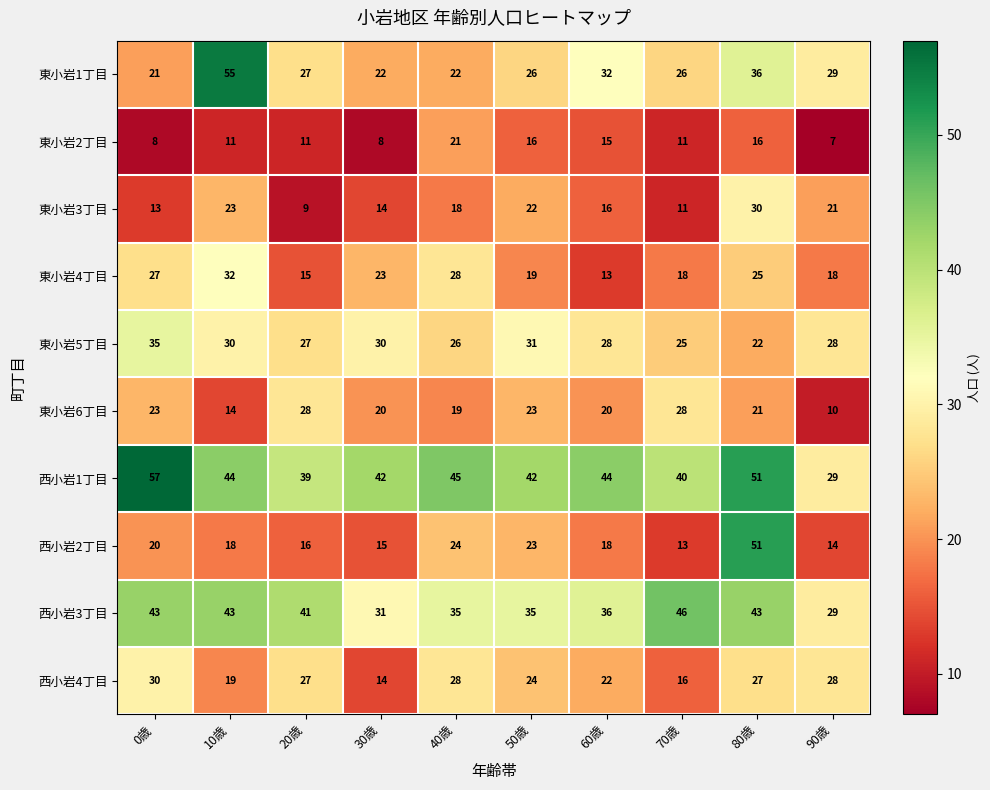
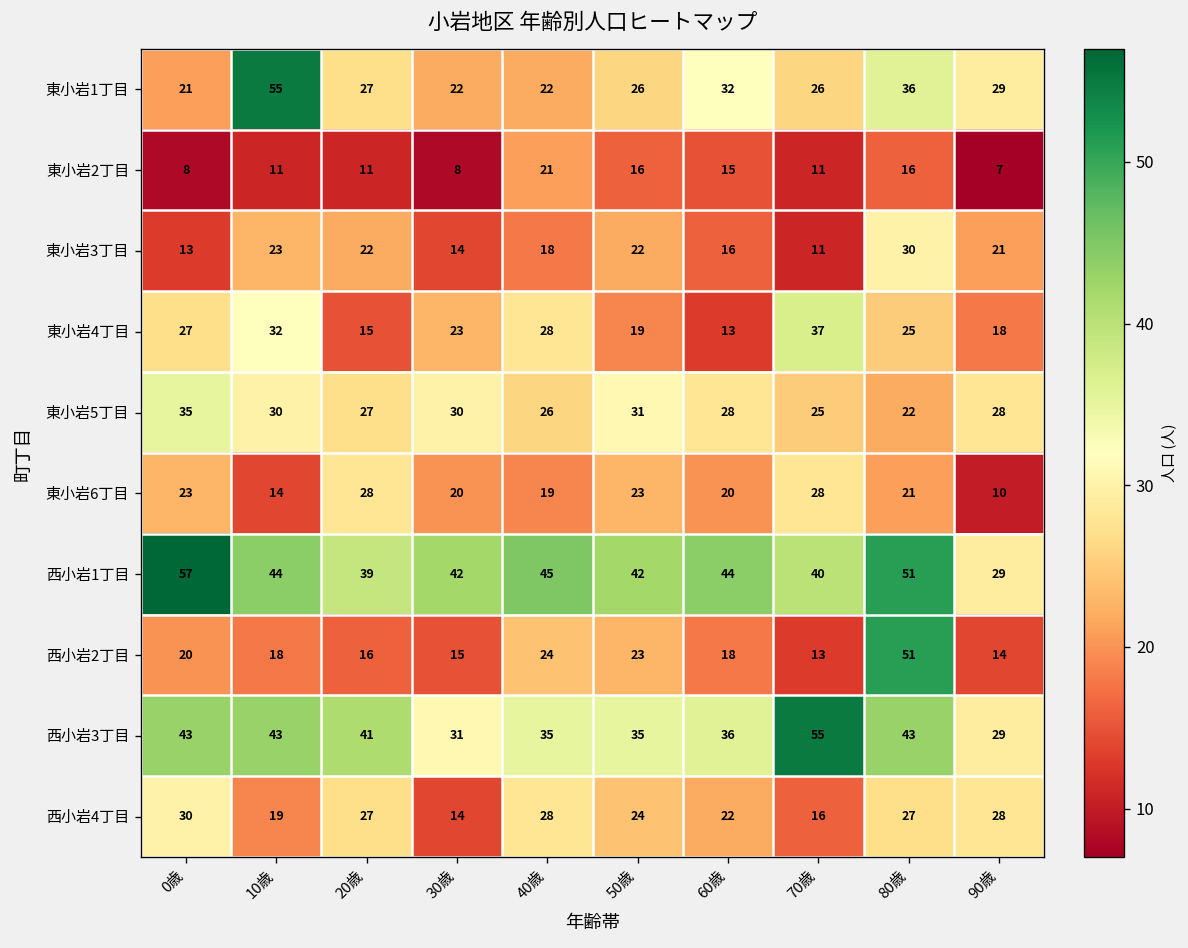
  {
    "東小岩1丁目": {
      "0歳": 21,
      "10歳": 55,
      "20歳": 27,
      "30歳": 22,
      "40歳": 22,
      "50歳": 26,
      "60歳": 32,
      "70歳": 26,
      "80歳": 36,
      "90歳": 29
    },
    "東小岩2丁目": {
      "0歳": 8,
      "10歳": 11,
      "20歳": 11,
      "30歳": 8,
      "40歳": 21,
      "50歳": 16,
      "60歳": 15,
      "70歳": 11,
      "80歳": 16,
      "90歳": 7
    },
    "東小岩3丁目": {
      "0歳": 13,
      "10歳": 23,
-     "20歳": 9,
+     "20歳": 22,
      "30歳": 14,
      "40歳": 18,
      "50歳": 22,
      "60歳": 16,
      "70歳": 11,
      "80歳": 30,
      "90歳": 21
    },
    "東小岩4丁目": {
      "0歳": 27,
      "10歳": 32,
      "20歳": 15,
      "30歳": 23,
      "40歳": 28,
      "50歳": 19,
      "60歳": 13,
-     "70歳": 18,
+     "70歳": 37,
      "80歳": 25,
      "90歳": 18
    },
    "東小岩5丁目": {
      "0歳": 35,
      "10歳": 30,
      "20歳": 27,
      "30歳": 30,
      "40歳": 26,
      "50歳": 31,
      "60歳": 28,
      "70歳": 25,
      "80歳": 22,
      "90歳": 28
    },
    "東小岩6丁目": {
      "0歳": 23,
      "10歳": 14,
      "20歳": 28,
      "30歳": 20,
      "40歳": 19,
      "50歳": 23,
      "60歳": 20,
      "70歳": 28,
      "80歳": 21,
      "90歳": 10
    },
    "西小岩1丁目": {
      "0歳": 57,
      "10歳": 44,
      "20歳": 39,
      "30歳": 42,
      "40歳": 45,
      "50歳": 42,
      "60歳": 44,
      "70歳": 40,
      "80歳": 51,
      "90歳": 29
    },
    "西小岩2丁目": {
      "0歳": 20,
      "10歳": 18,
      "20歳": 16,
      "30歳": 15,
      "40歳": 24,
      "50歳": 23,
      "60歳": 18,
      "70歳": 13,
      "80歳": 51,
      "90歳": 14
    },
    "西小岩3丁目": {
      "0歳": 43,
      "10歳": 43,
      "20歳": 41,
      "30歳": 31,
      "40歳": 35,
      "50歳": 35,
      "60歳": 36,
-     "70歳": 46,
+     "70歳": 55,
      "80歳": 43,
      "90歳": 29
    },
    "西小岩4丁目": {
      "0歳": 30,
      "10歳": 19,
      "20歳": 27,
      "30歳": 14,
      "40歳": 28,
      "50歳": 24,
      "60歳": 22,
      "70歳": 16,
      "80歳": 27,
      "90歳": 28
    }
  }
